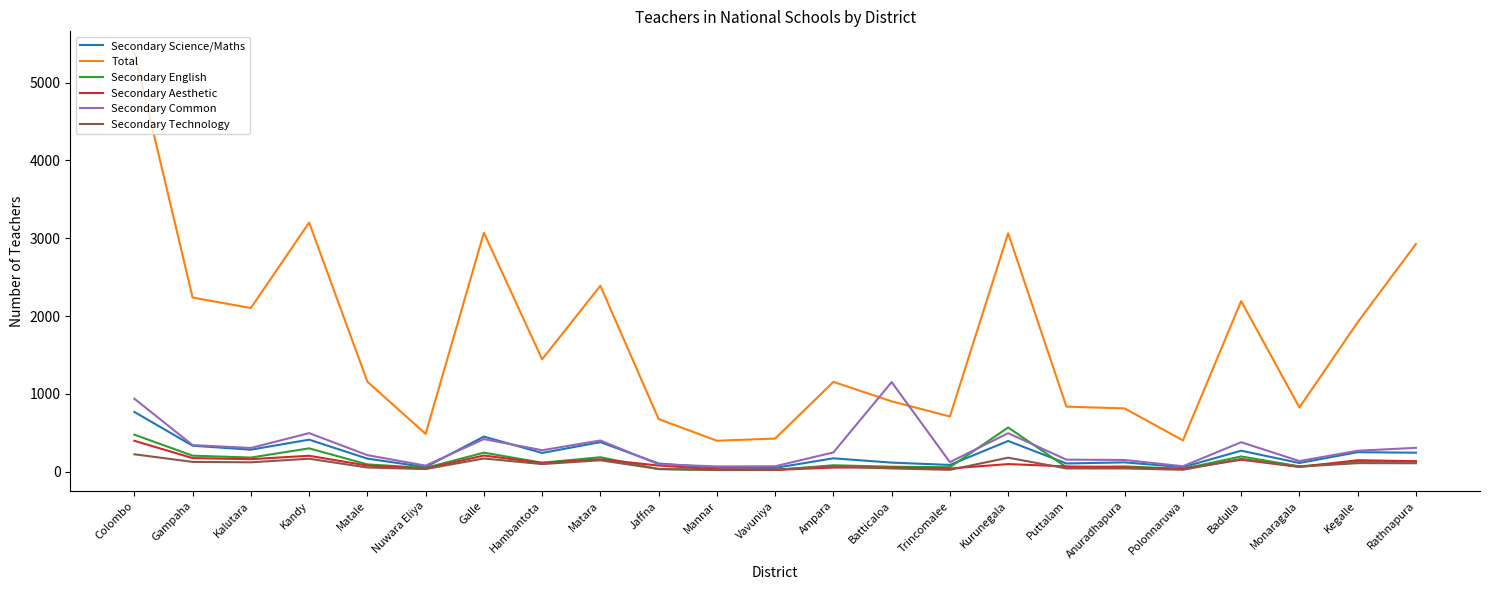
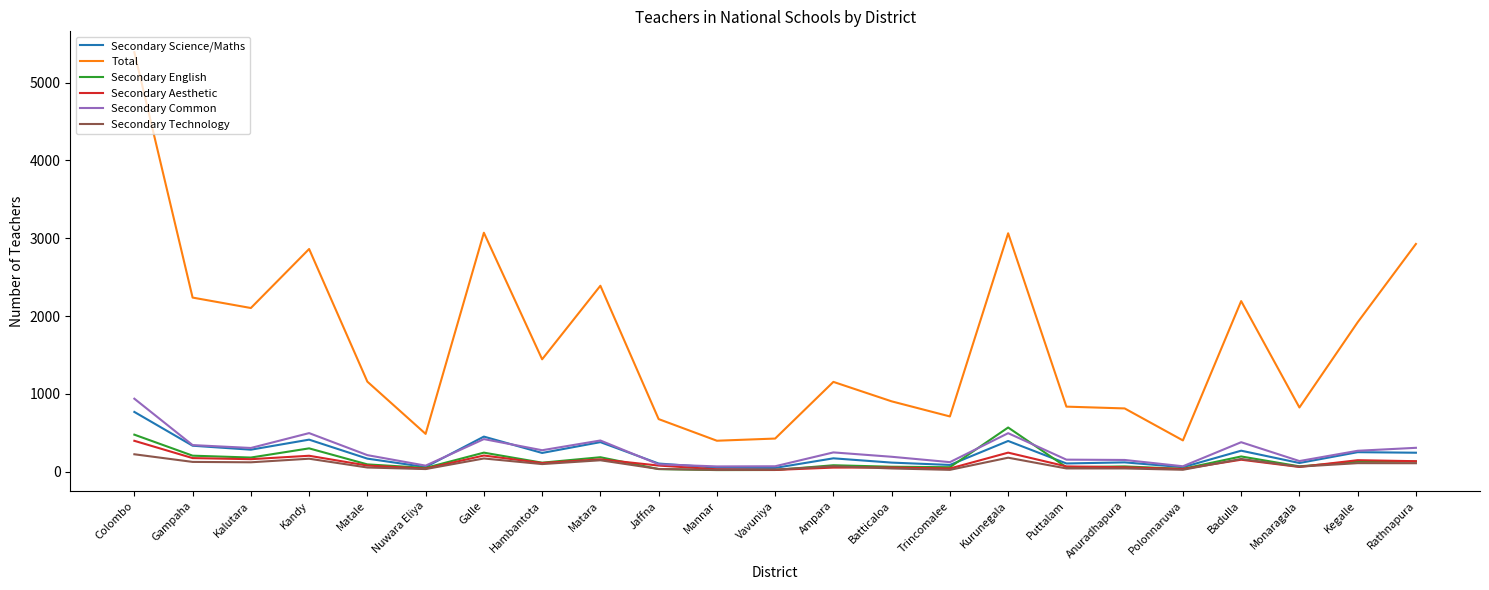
  {
    "Secondary Science/Maths": {
      "Colombo": 800,
      "Kandy": 400,
      "Matale": 200,
      "Hambantota": 200,
      "Ampara": 200,
      "Batticaloa": 100,
      "Kurunegala": 400,
      "Puttalam": 100,
      "Badulla": 300,
      "Rathnapura": 200
    },
    "Total": {
      "Gampaha": 2200,
      "Kalutara": 2100,
-     "Kandy": 3200,
+     "Kandy": 2900,
      "Matale": 1200,
      "Nuwara Eliya": 500,
      "Galle": 3100,
      "Hambantota": 1400,
      "Matara": 2400,
      "Jaffna": 700,
      "Mannar": 400,
      "Vavuniya": 400,
      "Ampara": 1200,
      "Batticaloa": 900,
      "Trincomalee": 700,
      "Kurunegala": 3100,
      "Puttalam": 800,
      "Anuradhapura": 800,
      "Polonnaruwa": 400,
      "Badulla": 2200,
      "Monaragala": 800,
      "Kegalle": 1900,
      "Rathnapura": 2900
    },
    "Secondary English": {
      "Colombo": 500,
      "Kandy": 300,
      "Galle": 200,
      "Kurunegala": 600
    },
    "Secondary Aesthetic": {
      "Colombo": 400,
      "Kandy": 200,
      "Galle": 200,
-     "Kurunegala": 100
+     "Kurunegala": 200
    },
    "Secondary Common": {
      "Colombo": 900,
      "Kandy": 500,
      "Matale": 200,
      "Hambantota": 300,
      "Ampara": 200,
-     "Batticaloa": 1200,
+     "Batticaloa": 200,
      "Trincomalee": 100,
      "Kurunegala": 500,
      "Puttalam": 200,
      "Badulla": 400,
      "Rathnapura": 300
    },
    "Secondary Technology": {
      "Colombo": 200,
      "Gampaha": 100,
      "Kalutara": 100,
      "Kandy": 200,
      "Galle": 200,
      "Kurunegala": 200
    }
  }
